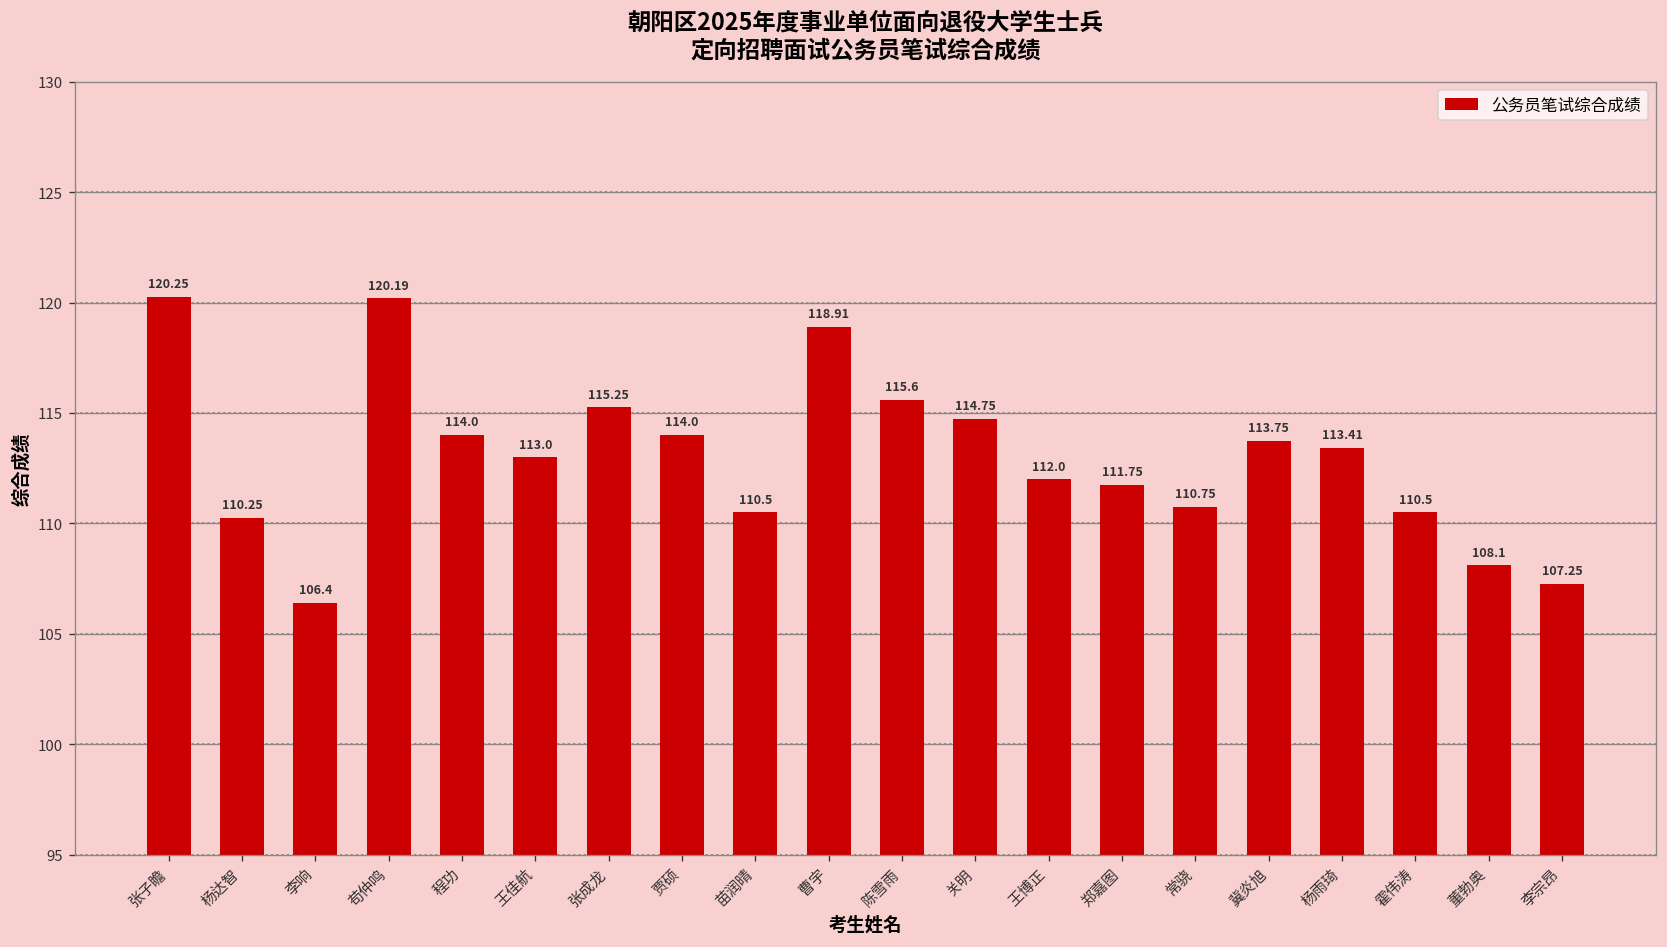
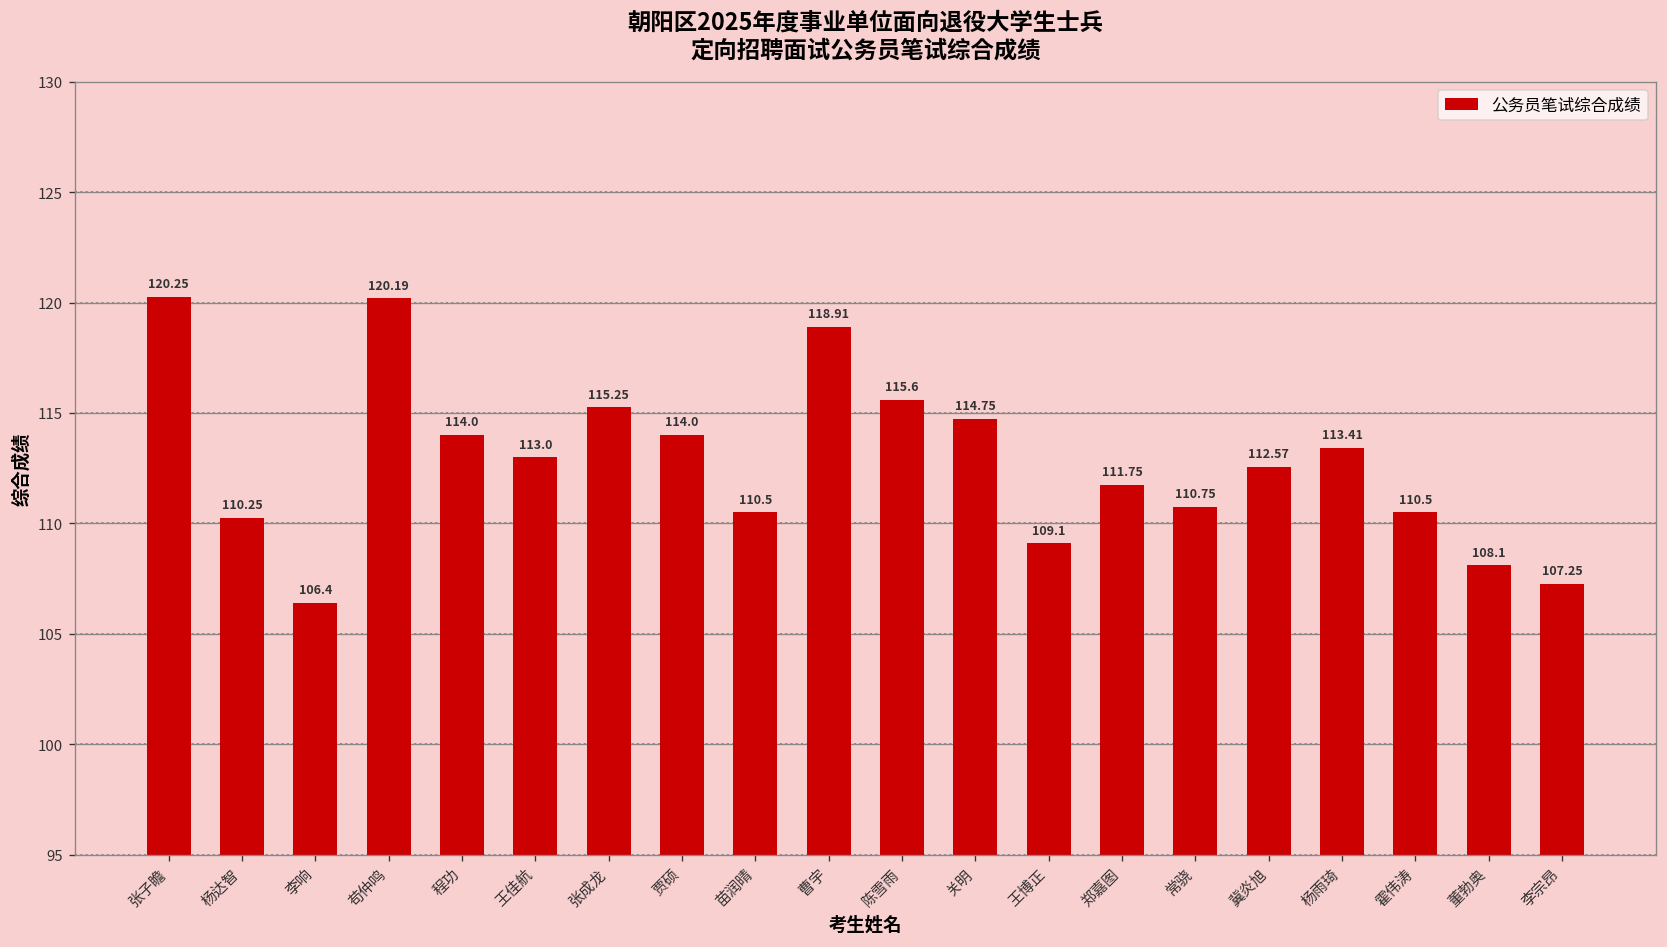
  {
    "张子瞻": 120.25,
    "杨达智": 110.25,
    "李响": 106.4,
    "苟仲鸣": 120.19,
    "程功": 114.0,
    "王佳航": 113.0,
    "张成龙": 115.25,
    "贾硕": 114.0,
    "苗润晴": 110.5,
    "曹宇": 118.91,
    "陈雪雨": 115.6,
    "关明": 114.75,
-   "王博正": 112.0,
+   "王博正": 109.1,
    "郑嘉图": 111.75,
    "常骁": 110.75,
-   "冀炎旭": 113.75,
+   "冀炎旭": 112.57,
    "杨雨琦": 113.41,
    "霍伟涛": 110.5,
    "董勃奥": 108.1,
    "李宗昂": 107.25
  }
